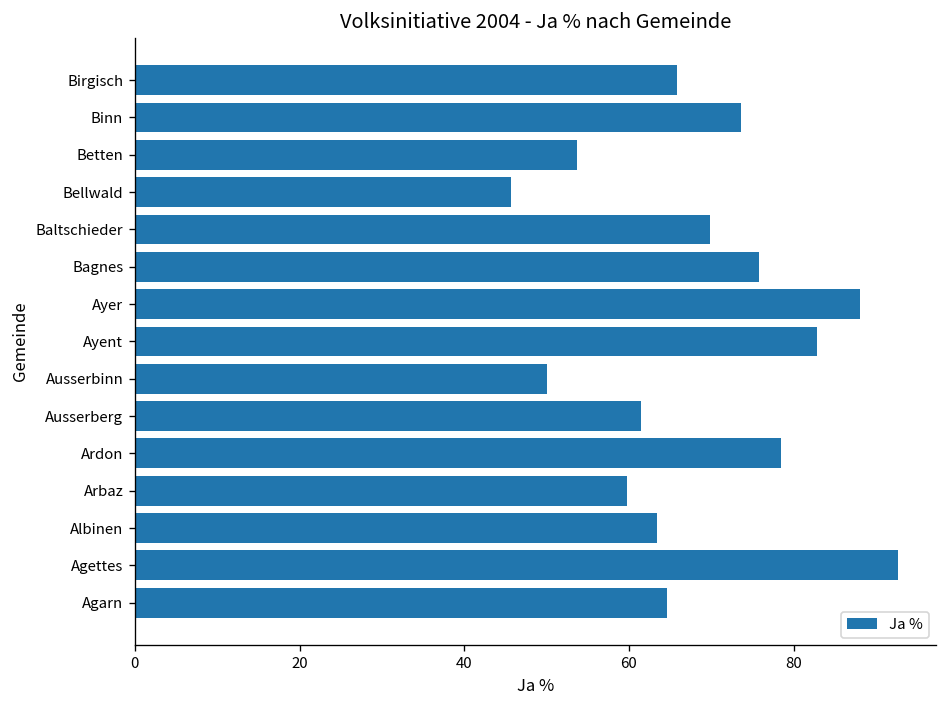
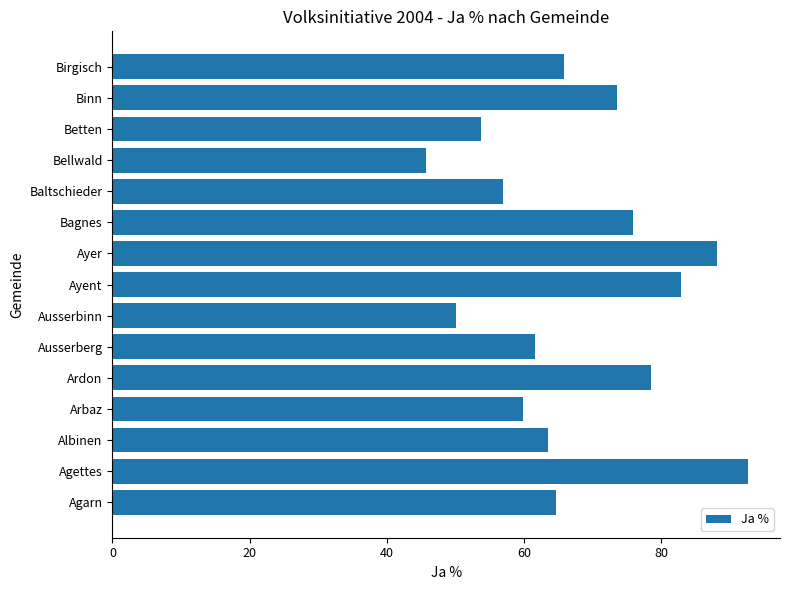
  {
    "Birgisch": 66,
    "Binn": 74,
    "Betten": 54,
    "Bellwald": 46,
-   "Baltschieder": 70,
+   "Baltschieder": 57,
    "Bagnes": 76,
    "Ayer": 88,
    "Ayent": 83,
    "Ausserbinn": 50,
    "Ausserberg": 62,
    "Ardon": 78,
    "Arbaz": 60,
    "Albinen": 63,
    "Agettes": 93,
    "Agarn": 65
  }
